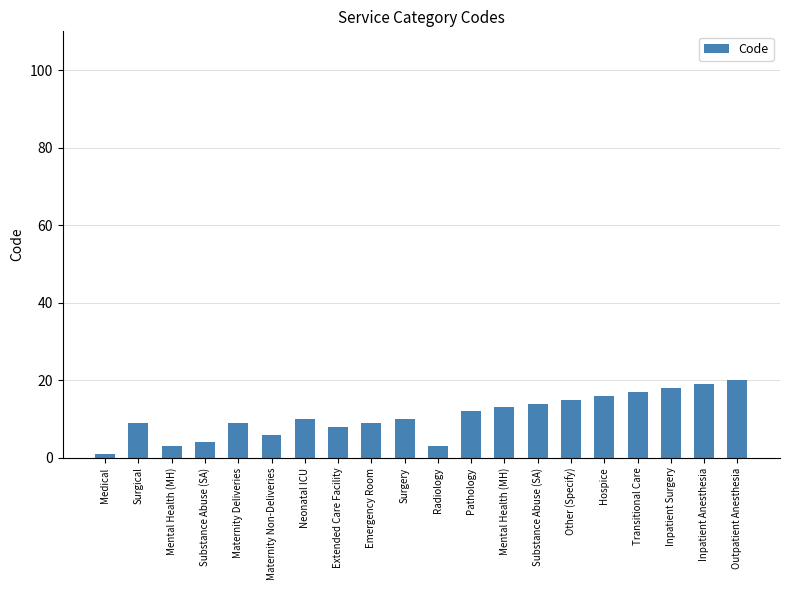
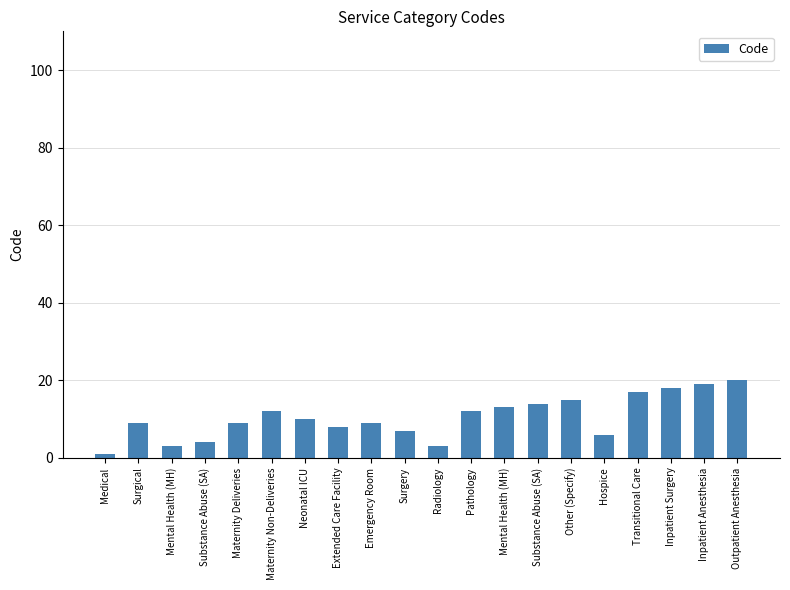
  {
    "Medical": 1,
    "Surgical": 9,
    "Maternity Deliveries": 9,
-   "Maternity Non-Deliveries": 6,
+   "Maternity Non-Deliveries": 12,
    "Neonatal ICU": 10,
    "Extended Care Facility": 8,
    "Emergency Room": 9,
-   "Surgery": 10,
+   "Surgery": 7,
    "Radiology": 3,
    "Pathology": 12,
    "Other (Specify)": 15,
-   "Hospice": 16,
+   "Hospice": 6,
    "Transitional Care": 17,
    "Inpatient Surgery": 18,
    "Inpatient Anesthesia": 19,
    "Outpatient Anesthesia": 20
  }
